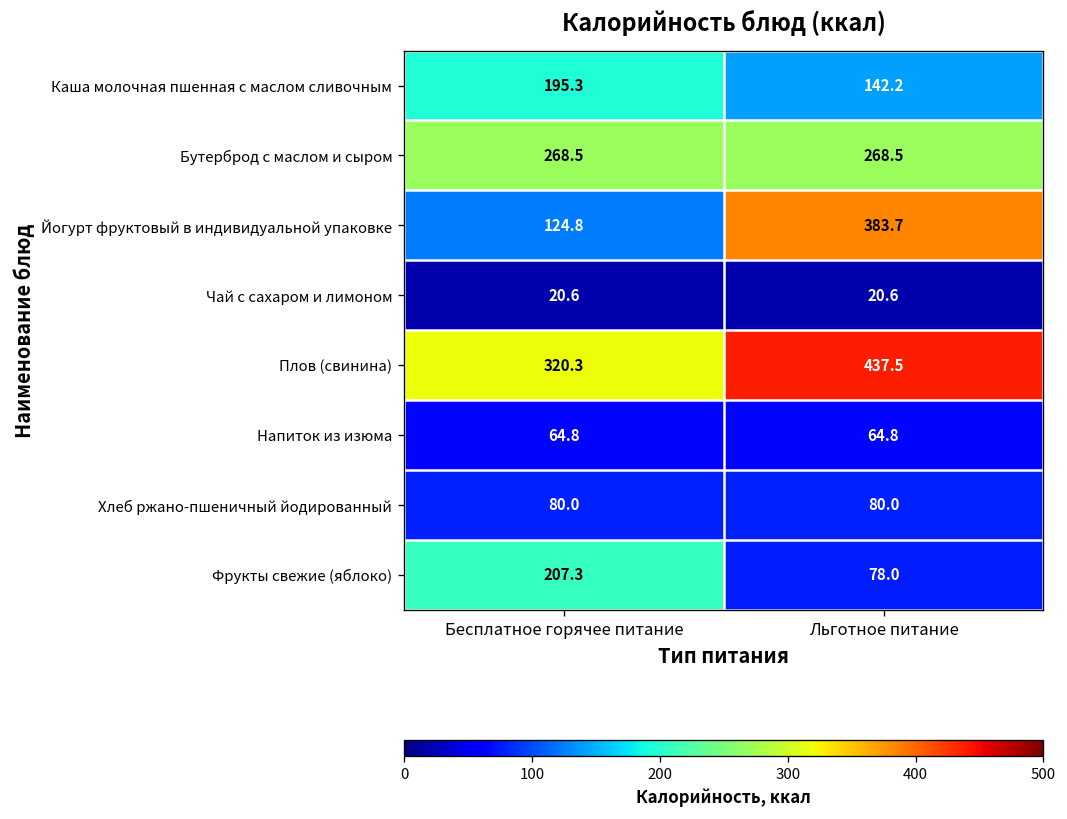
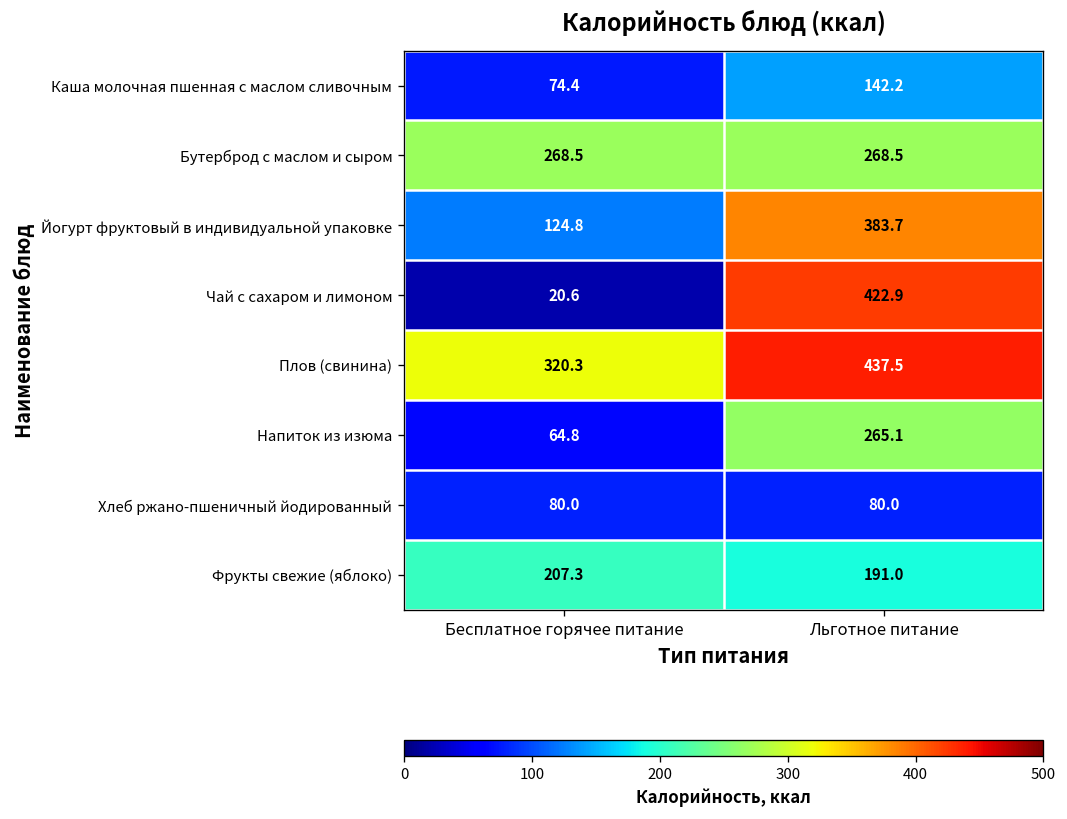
  {
    "Каша молочная пшенная с маслом сливочным": {
-     "Бесплатное горячее питание": 195.3,
+     "Бесплатное горячее питание": 74.4,
      "Льготное питание": 142.2
    },
    "Бутерброд с маслом и сыром": {
      "Бесплатное горячее питание": 268.5,
      "Льготное питание": 268.5
    },
    "Йогурт фруктовый в индивидуальной упаковке": {
      "Бесплатное горячее питание": 124.8,
      "Льготное питание": 383.7
    },
    "Чай с сахаром и лимоном": {
      "Бесплатное горячее питание": 20.6,
-     "Льготное питание": 20.6
+     "Льготное питание": 422.9
    },
    "Плов (свинина)": {
      "Бесплатное горячее питание": 320.3,
      "Льготное питание": 437.5
    },
    "Напиток из изюма": {
      "Бесплатное горячее питание": 64.8,
-     "Льготное питание": 64.8
+     "Льготное питание": 265.1
    },
    "Хлеб ржано-пшеничный йодированный": {
      "Бесплатное горячее питание": 80.0,
      "Льготное питание": 80.0
    },
    "Фрукты свежие (яблоко)": {
      "Бесплатное горячее питание": 207.3,
-     "Льготное питание": 78.0
+     "Льготное питание": 191.0
    }
  }
